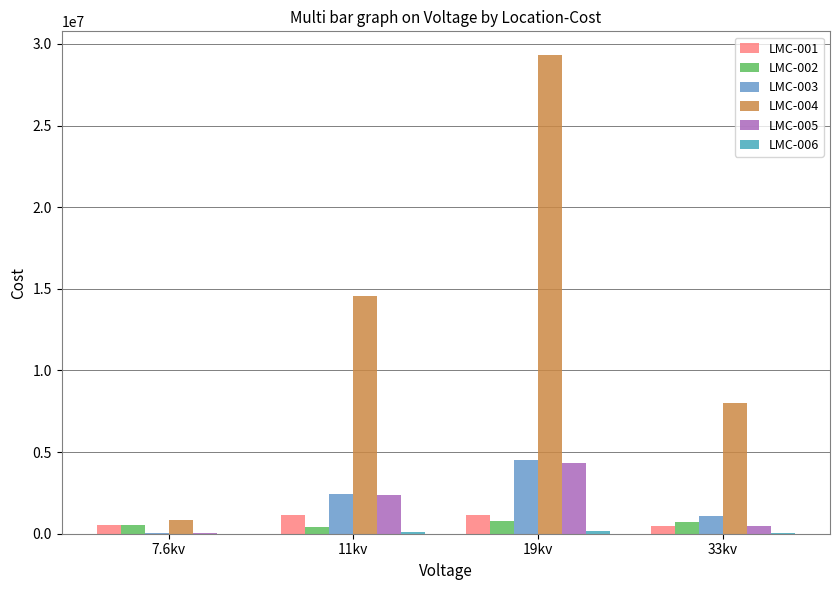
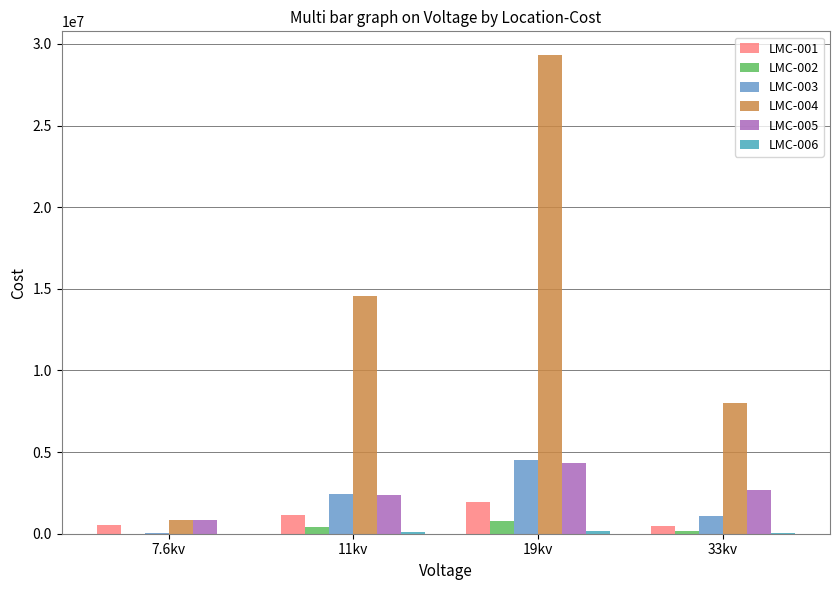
  {
    "LMC-001": {
      "7.6kv": 500000,
      "11kv": 1100000,
-     "19kv": 1200000,
+     "19kv": 2000000,
      "33kv": 500000
    },
    "LMC-002": {
-     "7.6kv": 600000,
+     "7.6kv": 0,
      "11kv": 400000,
      "19kv": 800000,
-     "33kv": 700000
+     "33kv": 200000
    },
    "LMC-004": {
      "7.6kv": 900000,
      "11kv": 14600000,
      "19kv": 29300000,
      "33kv": 8000000
    },
    "LMC-005": {
-     "7.6kv": 0,
+     "7.6kv": 800000,
      "11kv": 2400000,
      "19kv": 4300000,
-     "33kv": 500000
+     "33kv": 2700000
    }
  }
